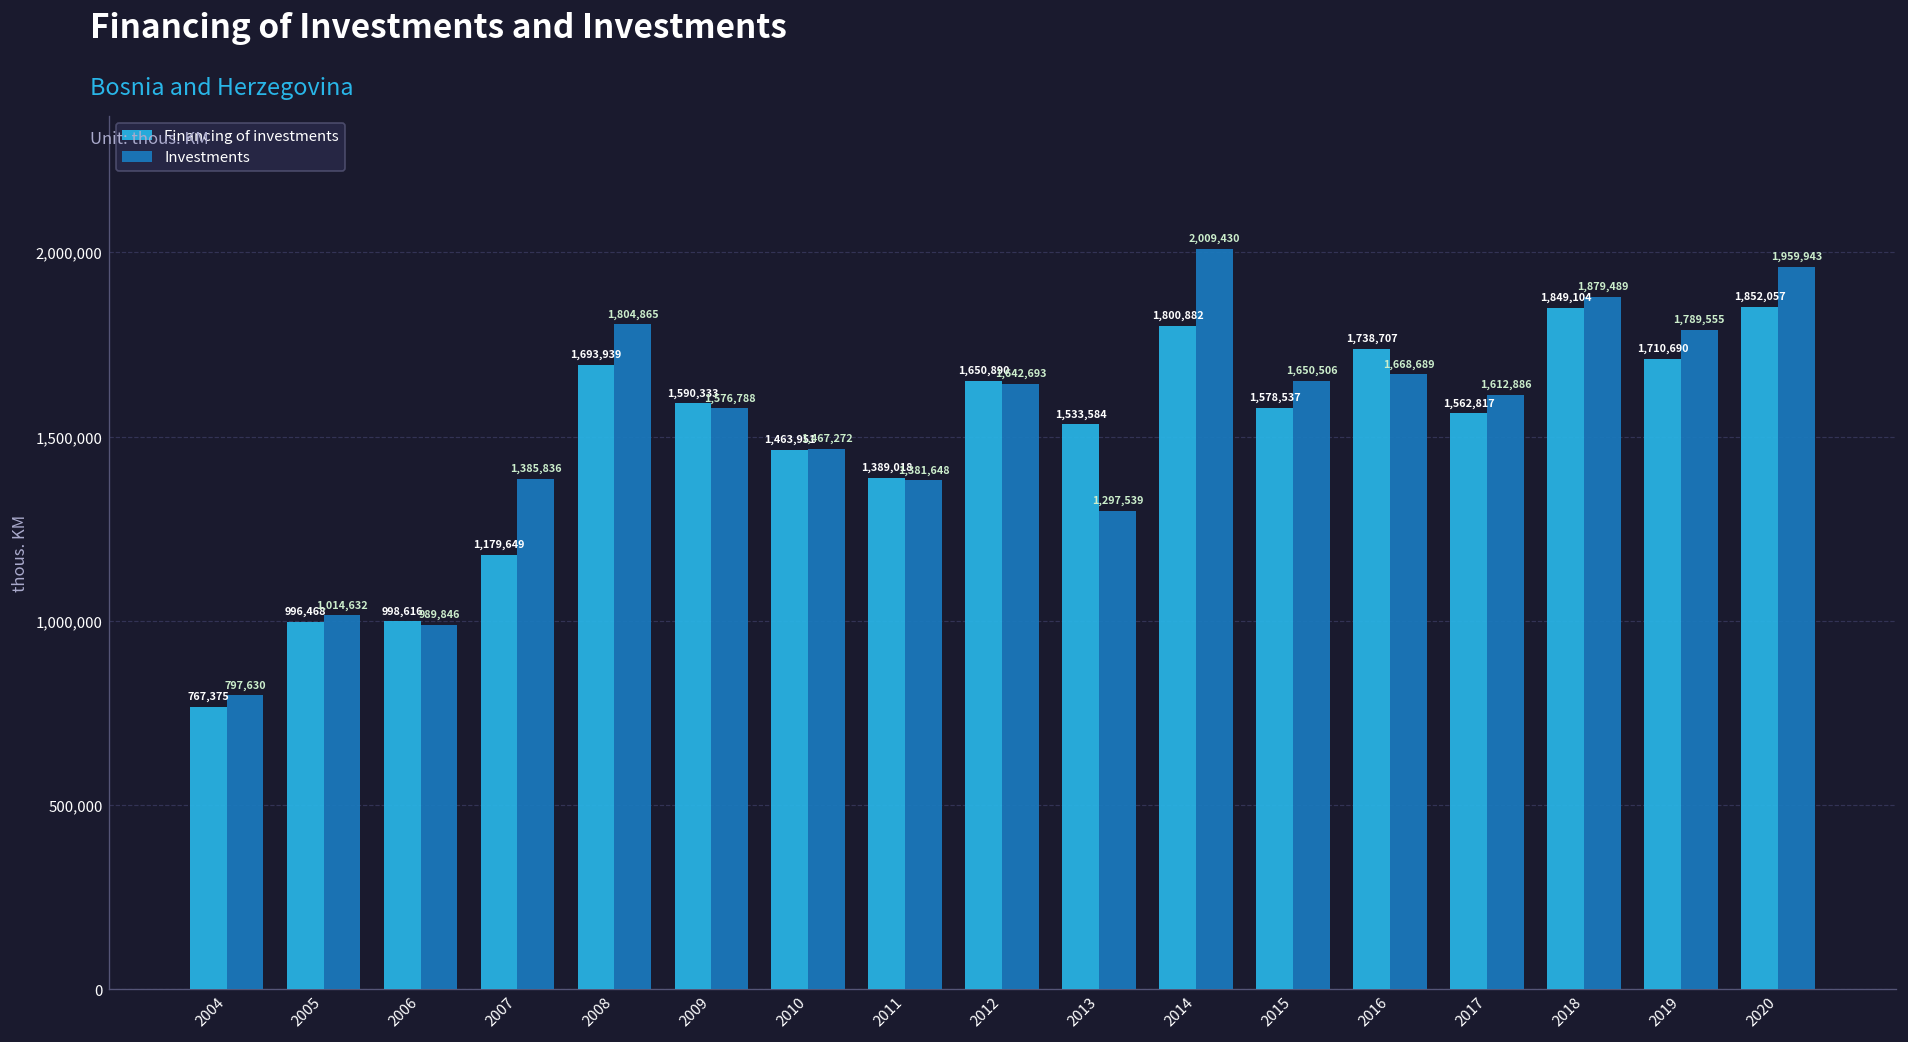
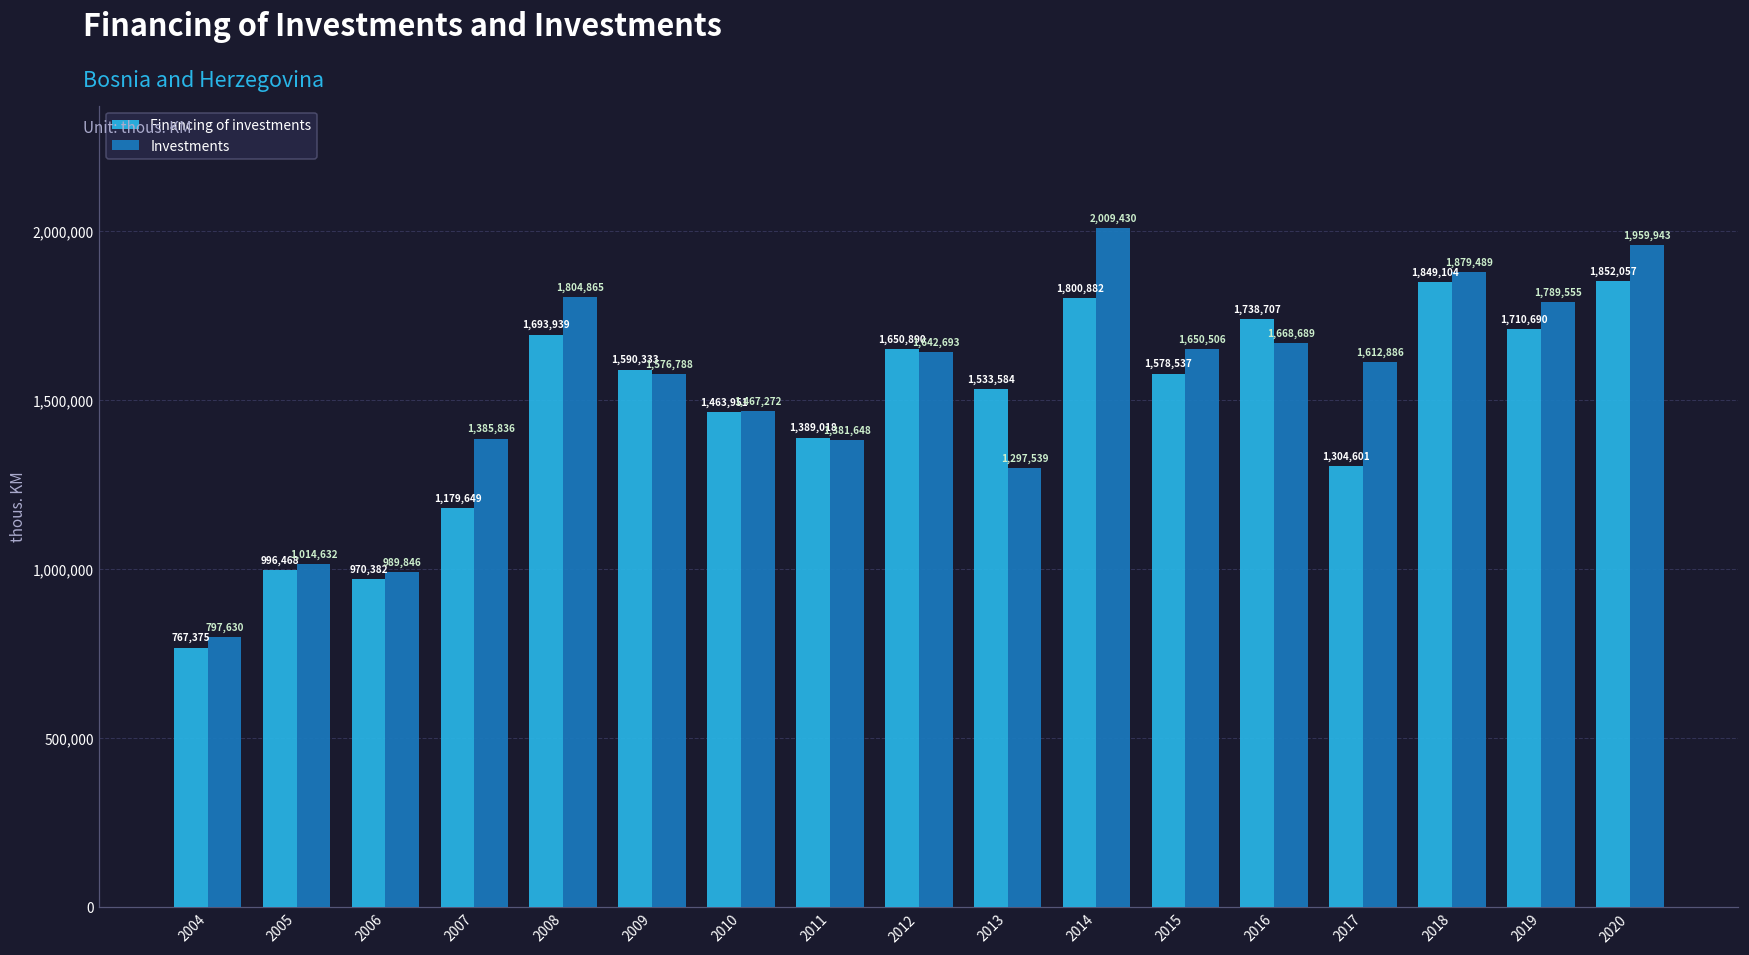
  {
    "Financing of investments": {
      "2004": "767,375",
      "2005": "996,468",
-     "2006": "998,616",
+     "2006": "970,382",
      "2007": "1,179,649",
      "2008": "1,693,939",
      "2013": "1,533,584",
      "2014": "1,800,882",
      "2015": "1,578,537",
      "2016": "1,738,707",
-     "2017": "1,562,817",
+     "2017": "1,304,601",
      "2018": "1,849,104",
      "2019": "1,710,690",
      "2020": "1,852,057"
    },
    "Investments": {
      "2004": "797,630",
      "2005": "1,014,632",
      "2006": "989,846",
      "2007": "1,385,836",
      "2008": "1,804,865",
      "2013": "1,297,539",
      "2014": "2,009,430",
      "2015": "1,650,506",
      "2016": "1,668,689",
      "2017": "1,612,886",
      "2018": "1,879,489",
      "2019": "1,789,555",
      "2020": "1,959,943"
    }
  }
